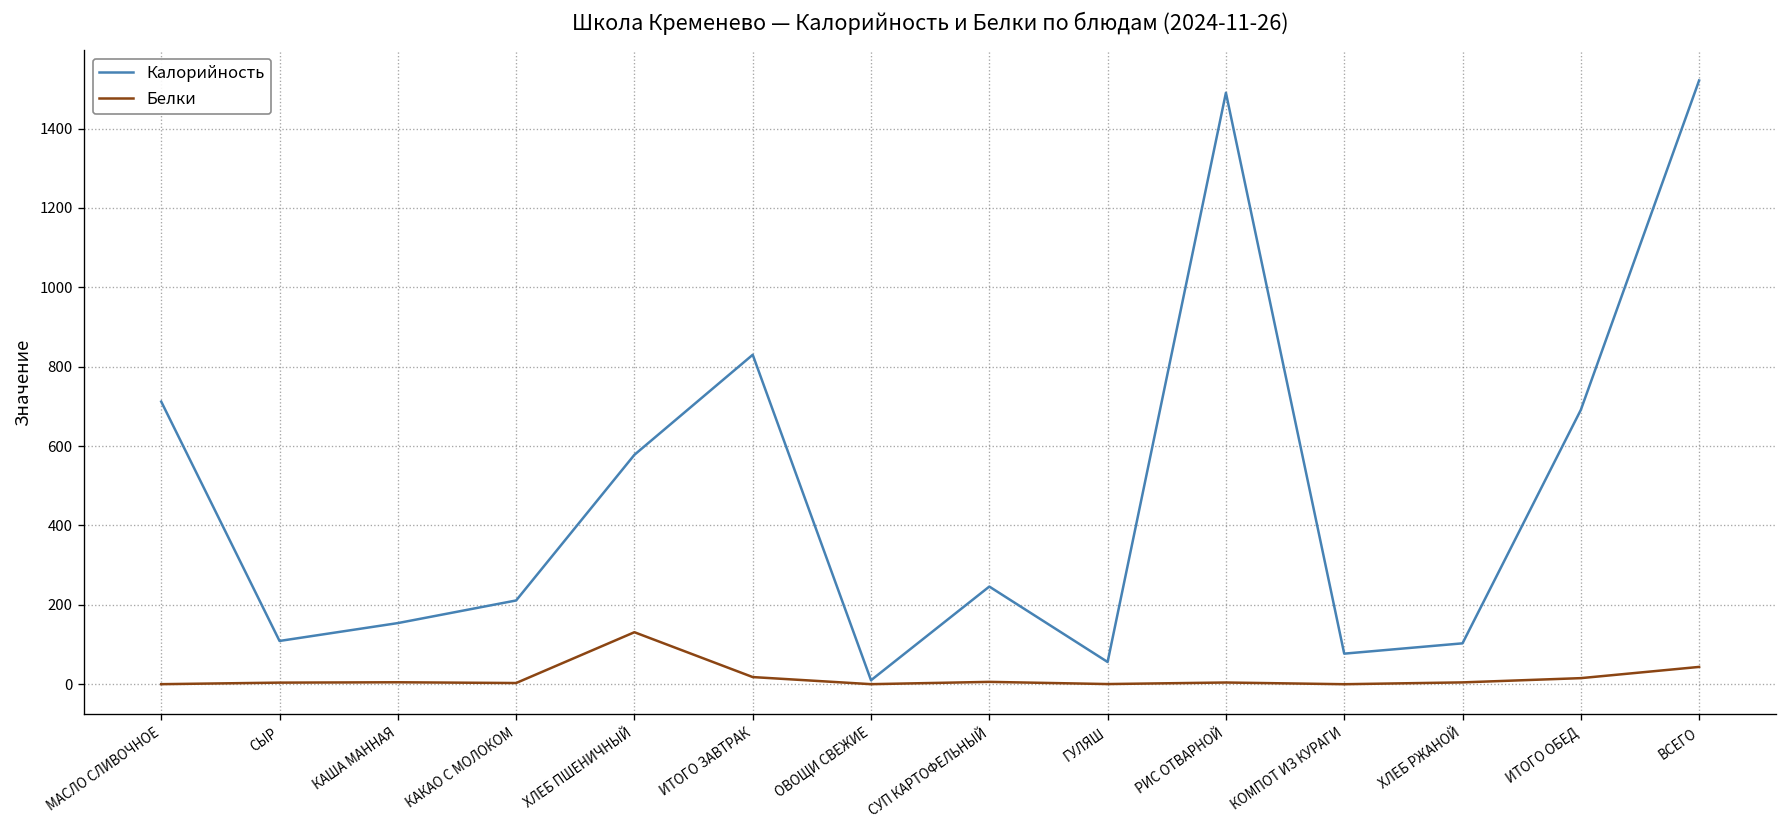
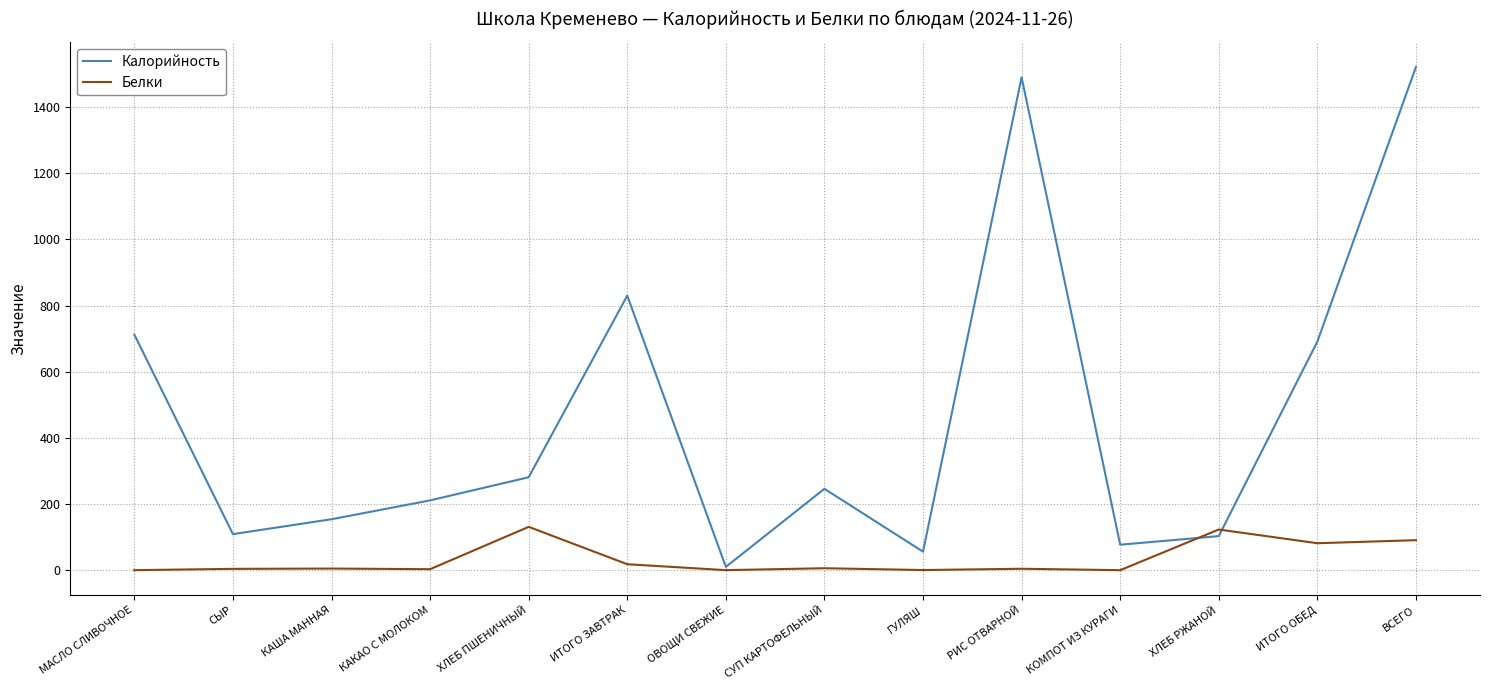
  {
    "Калорийность": {
      "МАСЛО СЛИВОЧНОЕ": 710,
      "СЫР": 110,
      "КАША МАННАЯ": 150,
      "КАКАО С МОЛОКОМ": 210,
-     "ХЛЕБ ПШЕНИЧНЫЙ": 580,
+     "ХЛЕБ ПШЕНИЧНЫЙ": 280,
      "ИТОГО ЗАВТРАК": 830,
      "ОВОЩИ СВЕЖИЕ": 10,
      "СУП КАРТОФЕЛЬНЫЙ": 250,
      "ГУЛЯШ": 60,
      "РИС ОТВАРНОЙ": 1490,
      "КОМПОТ ИЗ КУРАГИ": 80,
      "ХЛЕБ РЖАНОЙ": 100,
      "ИТОГО ОБЕД": 690,
      "ВСЕГО": 1520
    },
    "Белки": {
      "МАСЛО СЛИВОЧНОЕ": 0,
      "СЫР": 0,
      "КАША МАННАЯ": 0,
      "КАКАО С МОЛОКОМ": 0,
      "ХЛЕБ ПШЕНИЧНЫЙ": 130,
      "ИТОГО ЗАВТРАК": 20,
      "ОВОЩИ СВЕЖИЕ": 0,
      "СУП КАРТОФЕЛЬНЫЙ": 10,
      "ГУЛЯШ": 0,
      "РИС ОТВАРНОЙ": 0,
      "КОМПОТ ИЗ КУРАГИ": 0,
-     "ХЛЕБ РЖАНОЙ": 0,
-     "ИТОГО ОБЕД": 20,
-     "ВСЕГО": 40
+     "ХЛЕБ РЖАНОЙ": 120,
+     "ИТОГО ОБЕД": 80,
+     "ВСЕГО": 90
    }
  }
